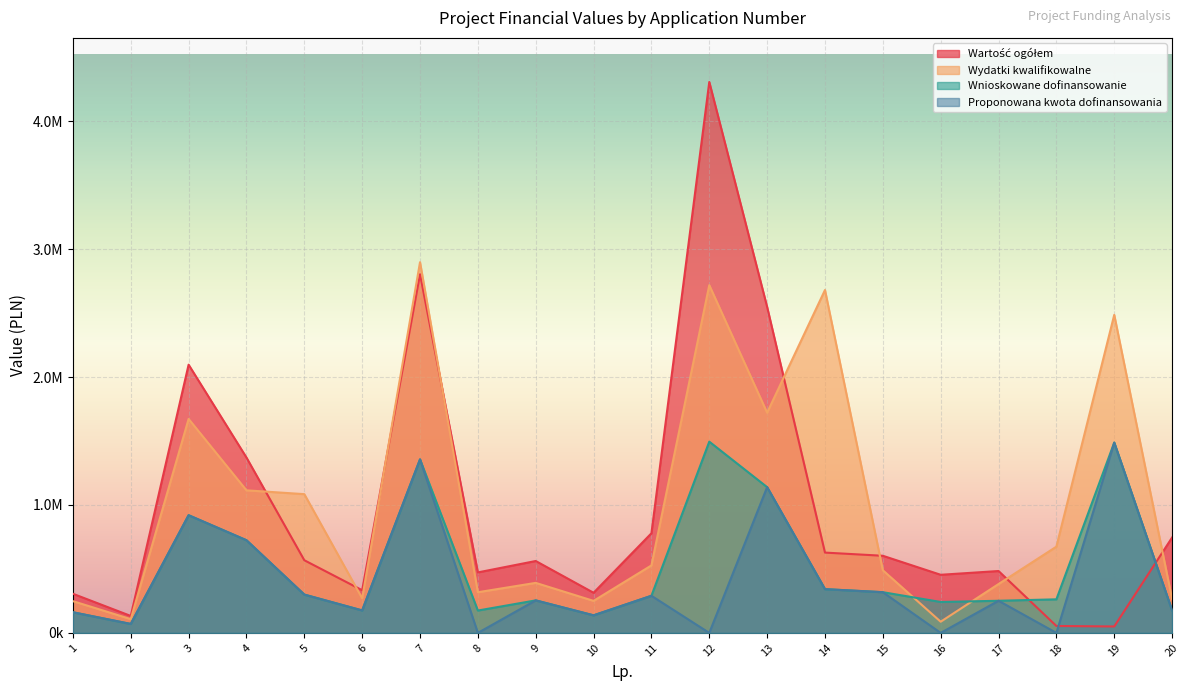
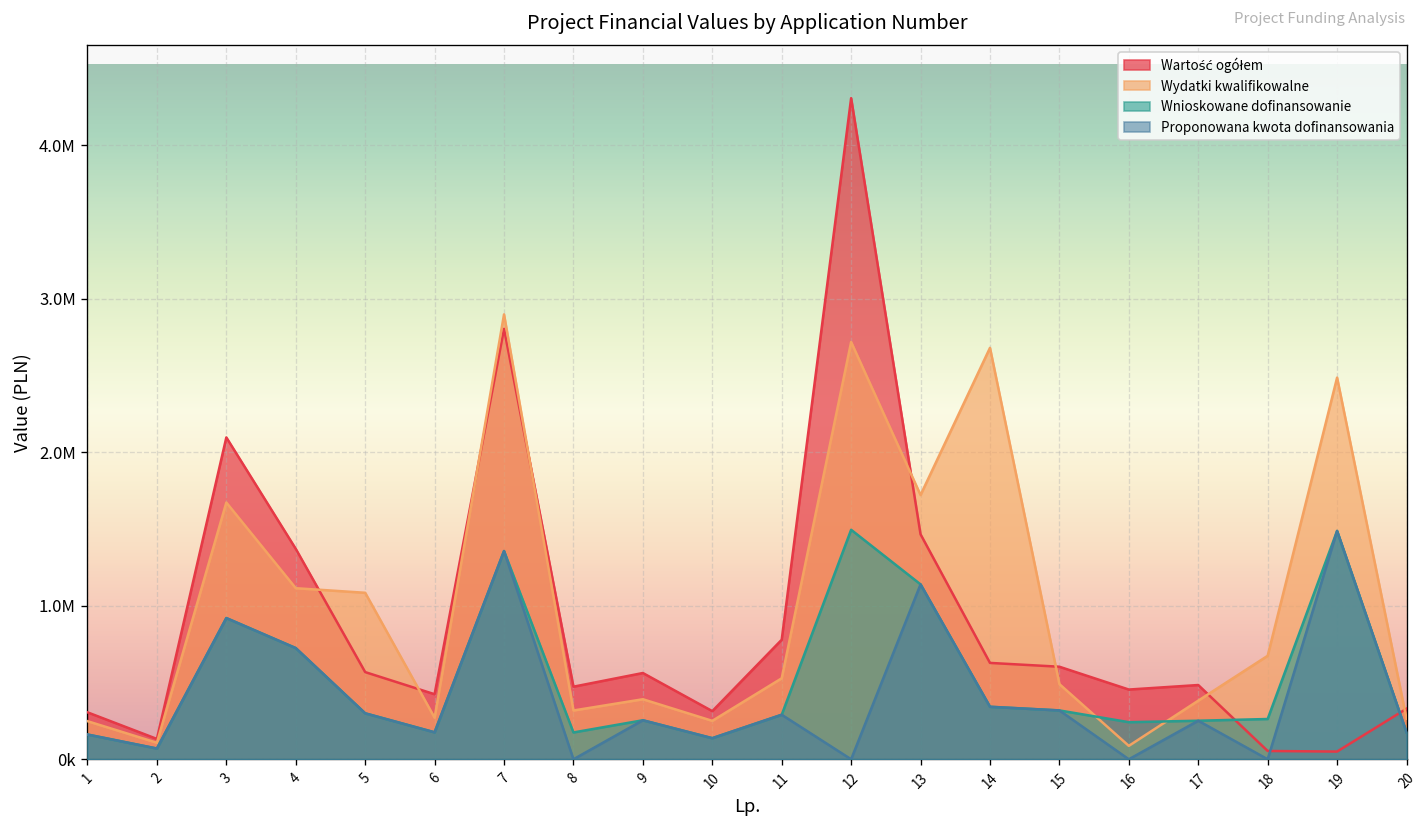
  {
    "Wartość ogółem": {
      "1": 310000,
      "2": 130000,
      "3": 2100000,
      "4": 1370000,
      "5": 570000,
-     "6": 330000,
+     "6": 420000,
      "7": 2800000,
      "8": 470000,
      "9": 560000,
      "10": 310000,
      "11": 780000,
      "12": 4310000,
-     "13": 2550000,
+     "13": 1470000,
      "14": 630000,
      "15": 600000,
      "16": 450000,
      "17": 480000,
      "18": 50000,
      "19": 50000,
-     "20": 750000
+     "20": 330000
    },
    "Wydatki kwalifikowalne": {
      "1": 250000,
      "2": 110000,
      "3": 1670000,
      "4": 1110000,
      "5": 1080000,
      "6": 270000,
      "7": 2900000,
      "8": 320000,
      "9": 390000,
      "10": 250000,
      "11": 530000,
      "12": 2720000,
      "13": 1720000,
      "14": 2680000,
      "15": 490000,
      "16": 90000,
      "17": 380000,
      "18": 670000,
      "19": 2490000,
      "20": 260000
    }
  }
